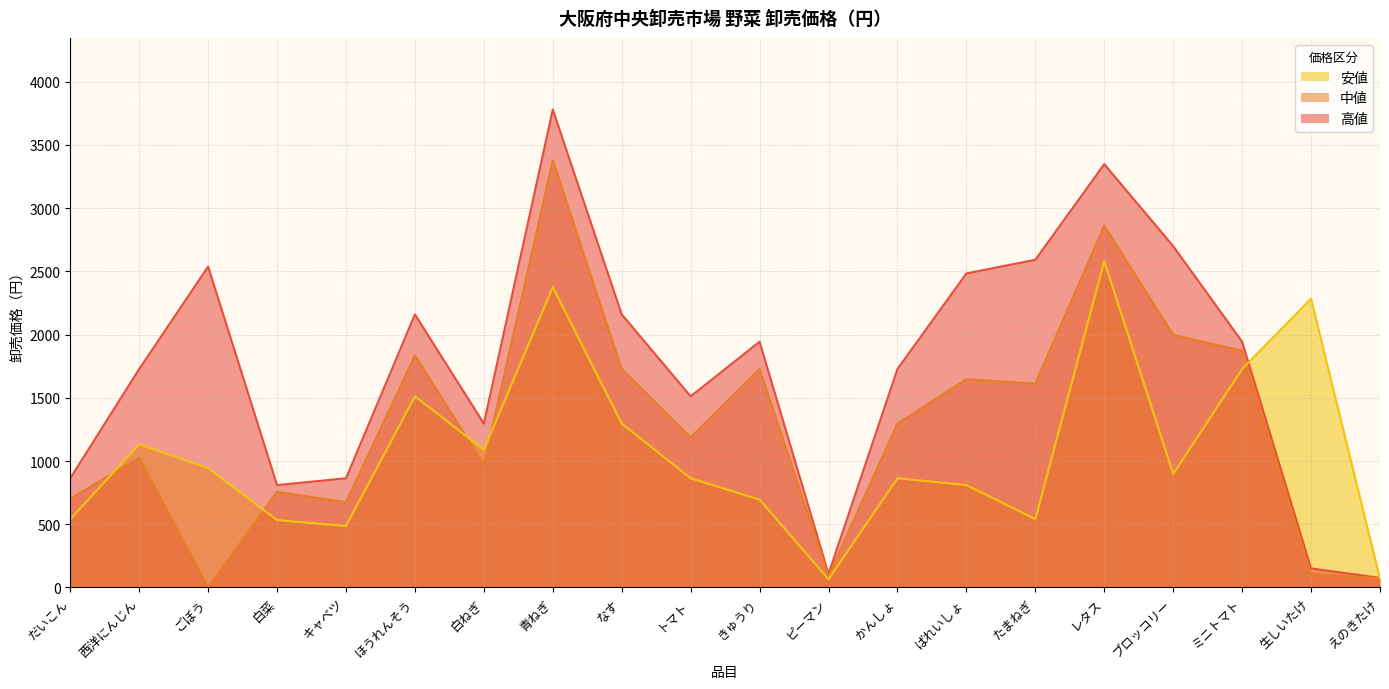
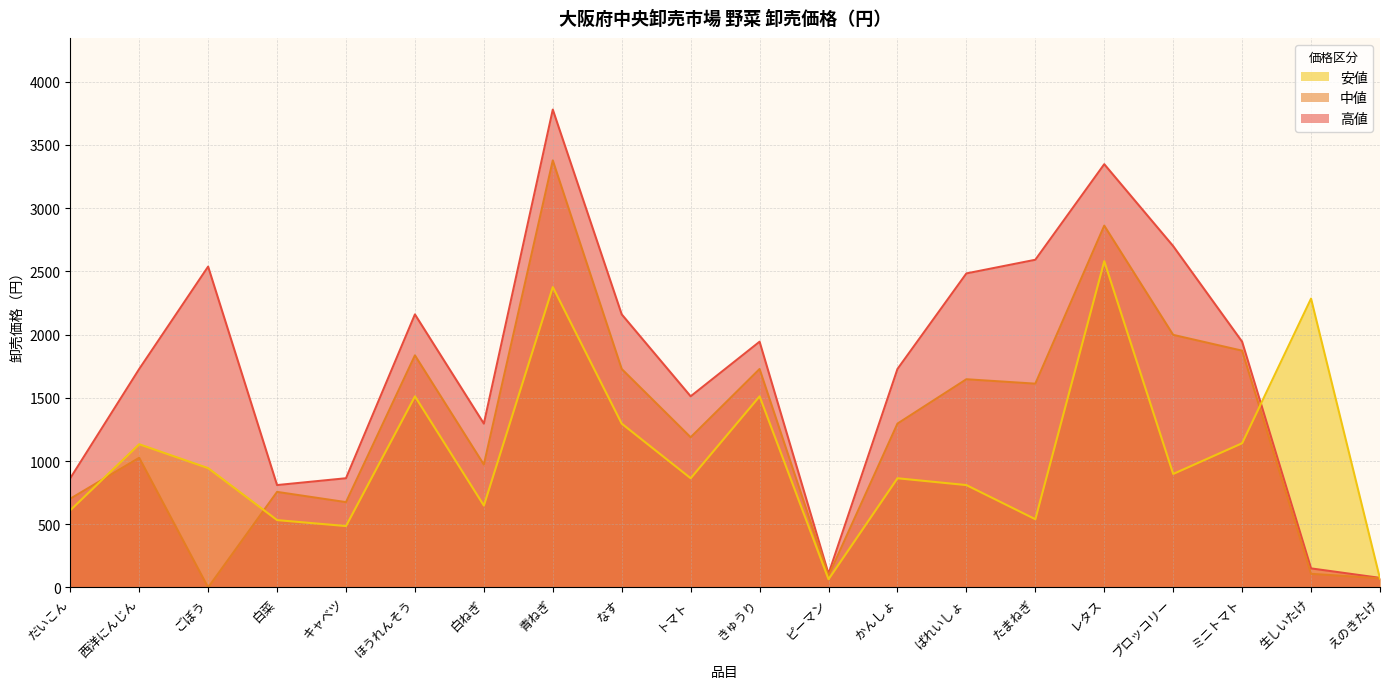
  {
    "安値": {
-     "だいこん": 540,
+     "だいこん": 610,
      "西洋にんじん": 1130,
      "ごぼう": 940,
      "白菜": 530,
      "キャベツ": 490,
      "ほうれんそう": 1510,
-     "白ねぎ": 1090,
+     "白ねぎ": 650,
      "青ねぎ": 2380,
      "なす": 1300,
      "トマト": 860,
-     "きゅうり": 700,
+     "きゅうり": 1510,
      "ピーマン": 70,
      "かんしょ": 860,
      "ばれいしょ": 810,
      "たまねぎ": 540,
      "レタス": 2580,
      "ブロッコリー": 900,
-     "ミニトマト": 1730,
+     "ミニトマト": 1140,
      "生しいたけ": 2290
    }
  }
